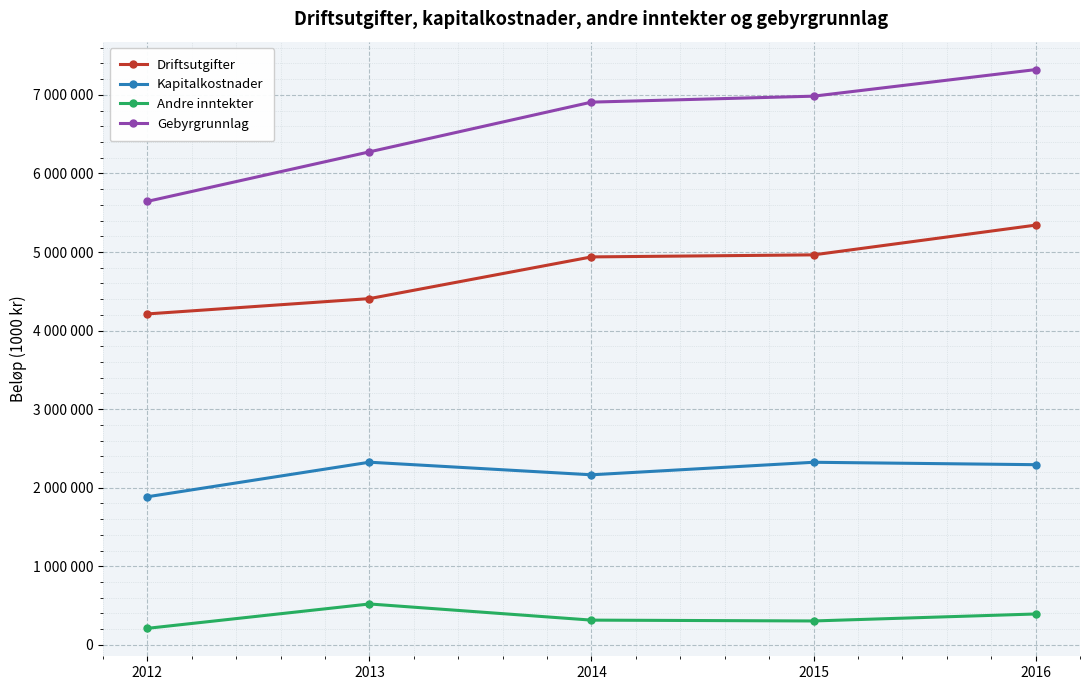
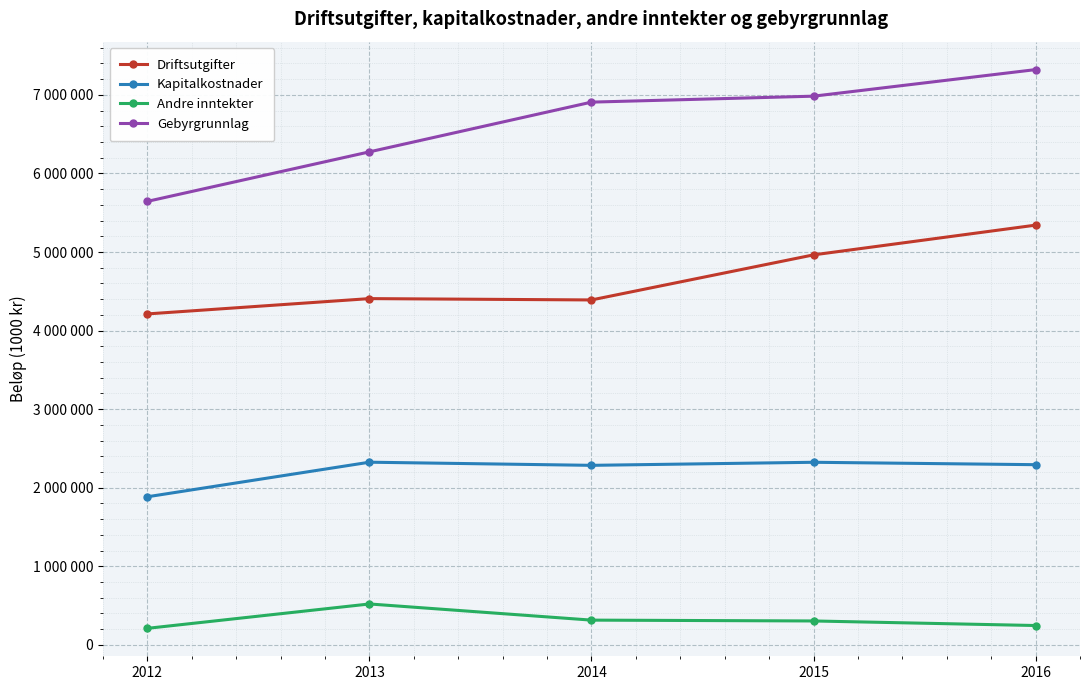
  {
    "Driftsutgifter": {
      "2012": 4200000,
      "2013": 4400000,
-     "2014": 4900000,
+     "2014": 4400000,
      "2015": 5000000,
      "2016": 5300000
    },
    "Kapitalkostnader": {
      "2012": 1900000,
      "2013": 2300000,
-     "2014": 2200000,
+     "2014": 2300000,
      "2015": 2300000,
      "2016": 2300000
    },
    "Andre inntekter": {
      "2012": 200000,
      "2013": 500000,
      "2014": 300000,
      "2015": 300000,
-     "2016": 400000
+     "2016": 200000
    },
    "Gebyrgrunnlag": {
      "2012": 5600000,
      "2013": 6300000,
      "2014": 6900000,
      "2015": 7000000,
      "2016": 7300000
    }
  }
